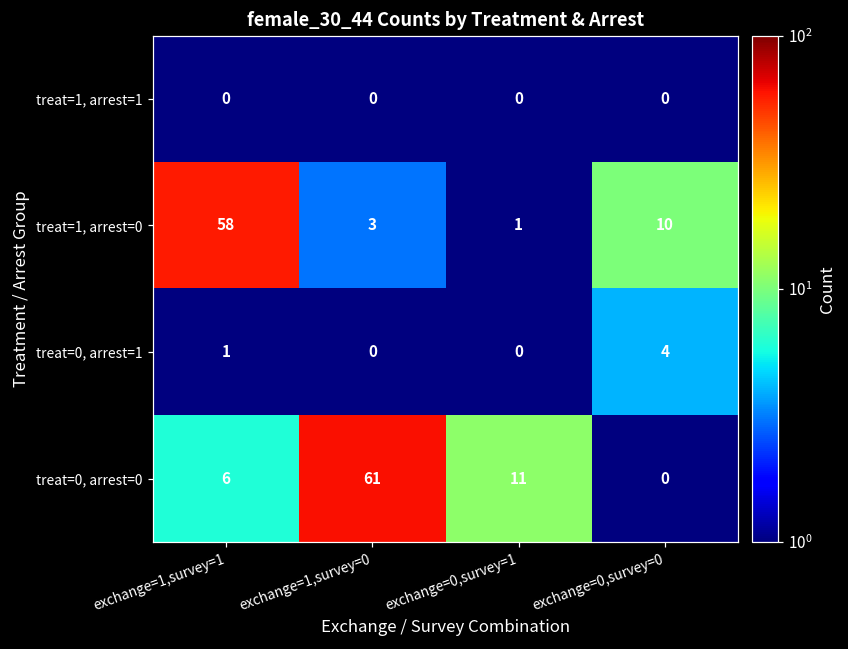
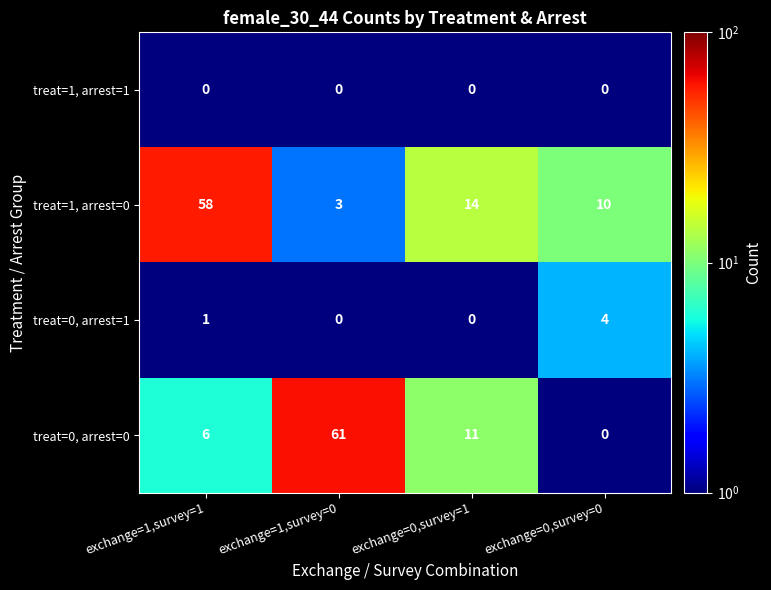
  {
    "treat=1, arrest=1": {
      "exchange=1,survey=1": 0,
      "exchange=1,survey=0": 0,
      "exchange=0,survey=1": 0,
      "exchange=0,survey=0": 0
    },
    "treat=1, arrest=0": {
      "exchange=1,survey=1": 58,
      "exchange=1,survey=0": 3,
-     "exchange=0,survey=1": 1,
+     "exchange=0,survey=1": 14,
      "exchange=0,survey=0": 10
    },
    "treat=0, arrest=1": {
      "exchange=1,survey=1": 1,
      "exchange=1,survey=0": 0,
      "exchange=0,survey=1": 0,
      "exchange=0,survey=0": 4
    },
    "treat=0, arrest=0": {
      "exchange=1,survey=1": 6,
      "exchange=1,survey=0": 61,
      "exchange=0,survey=1": 11,
      "exchange=0,survey=0": 0
    }
  }
